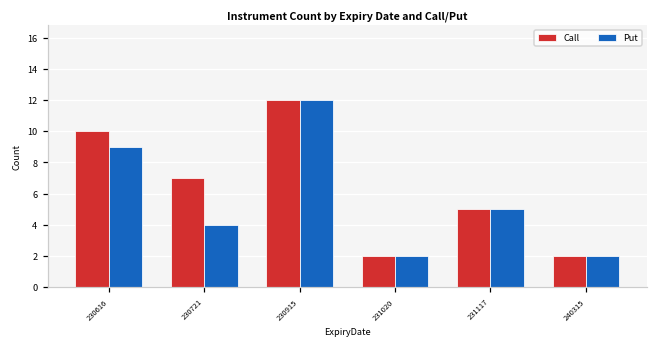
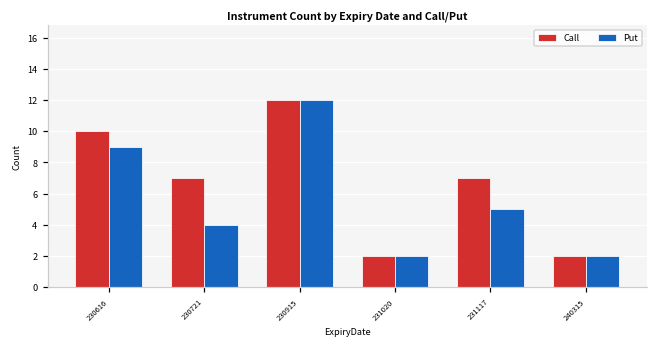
  {
    "Call": {
      "230616": 10,
      "230721": 7,
      "230915": 12,
      "231020": 2,
-     "231117": 5,
+     "231117": 7,
      "240315": 2
    },
    "Put": {
      "230616": 9,
      "230721": 4,
      "230915": 12,
      "231020": 2,
      "231117": 5,
      "240315": 2
    }
  }
